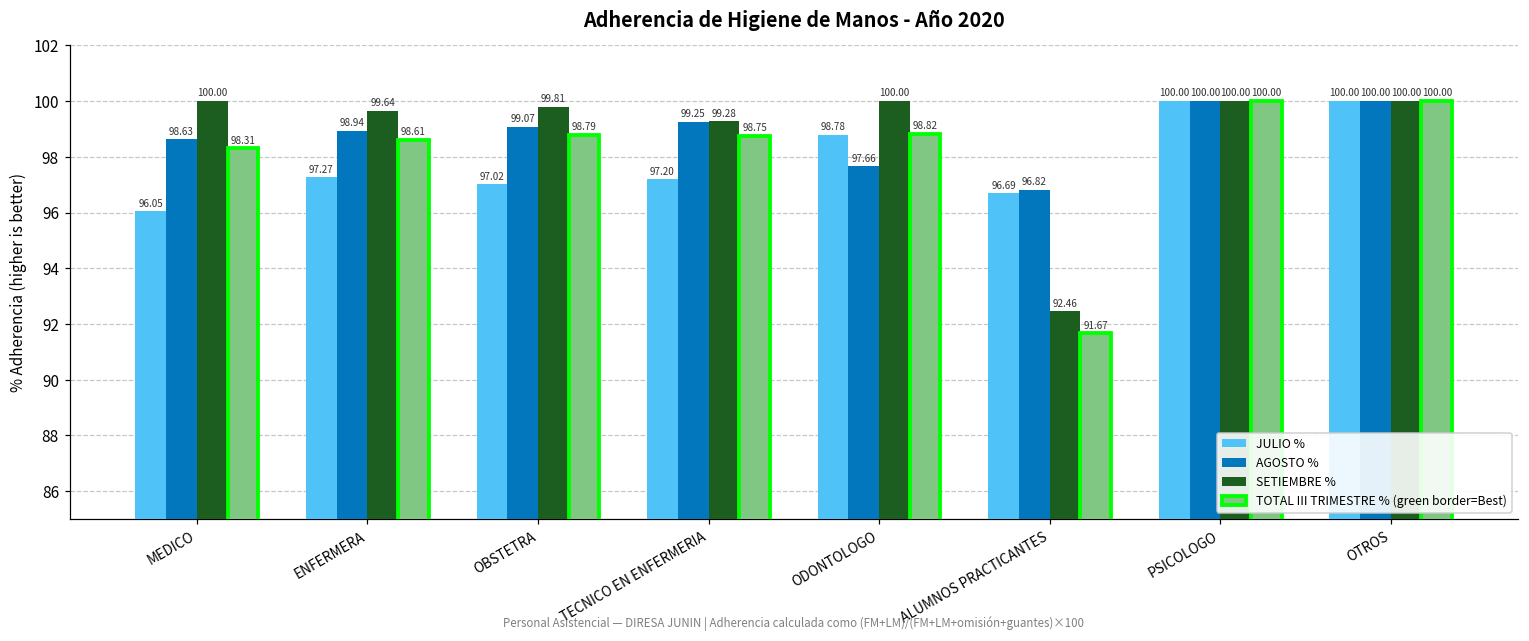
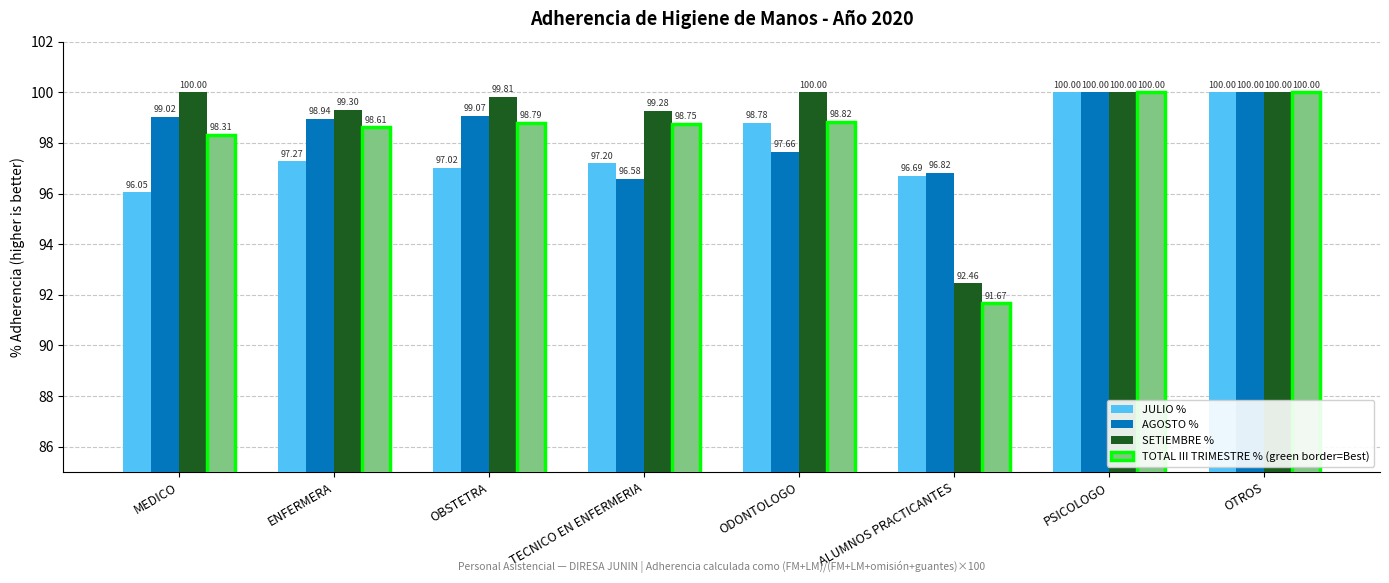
  {
    "JULIO %": {
      "MEDICO": 96.05,
      "ENFERMERA": 97.27,
      "OBSTETRA": 97.02,
      "TECNICO EN ENFERMERIA": 97.20,
      "ODONTOLOGO": 98.78,
      "ALUMNOS PRACTICANTES": 96.69,
      "PSICOLOGO": 100.00,
      "OTROS": 100.00
    },
    "AGOSTO %": {
-     "MEDICO": 98.63,
+     "MEDICO": 99.02,
      "ENFERMERA": 98.94,
      "OBSTETRA": 99.07,
-     "TECNICO EN ENFERMERIA": 99.25,
+     "TECNICO EN ENFERMERIA": 96.58,
      "ODONTOLOGO": 97.66,
      "ALUMNOS PRACTICANTES": 96.82,
      "PSICOLOGO": 100.00,
      "OTROS": 100.00
    },
    "SETIEMBRE %": {
      "MEDICO": 100.00,
-     "ENFERMERA": 99.64,
+     "ENFERMERA": 99.30,
      "OBSTETRA": 99.81,
      "TECNICO EN ENFERMERIA": 99.28,
      "ODONTOLOGO": 100.00,
      "ALUMNOS PRACTICANTES": 92.46,
      "PSICOLOGO": 100.00,
      "OTROS": 100.00
    }
  }
